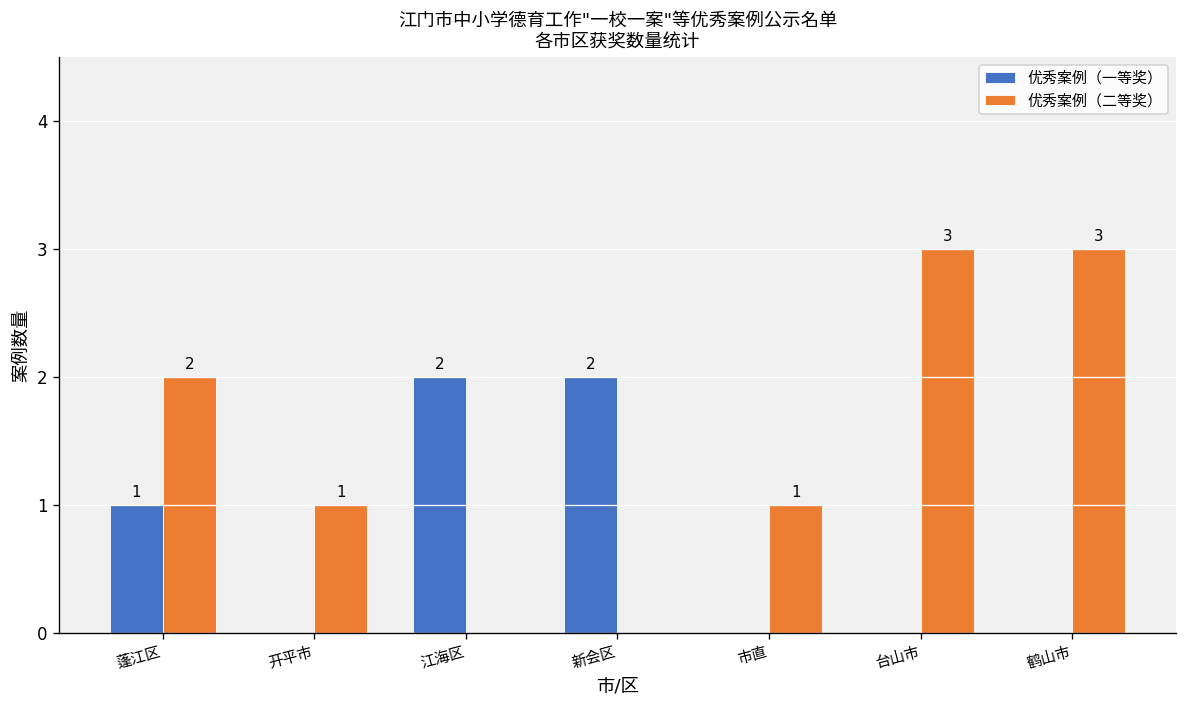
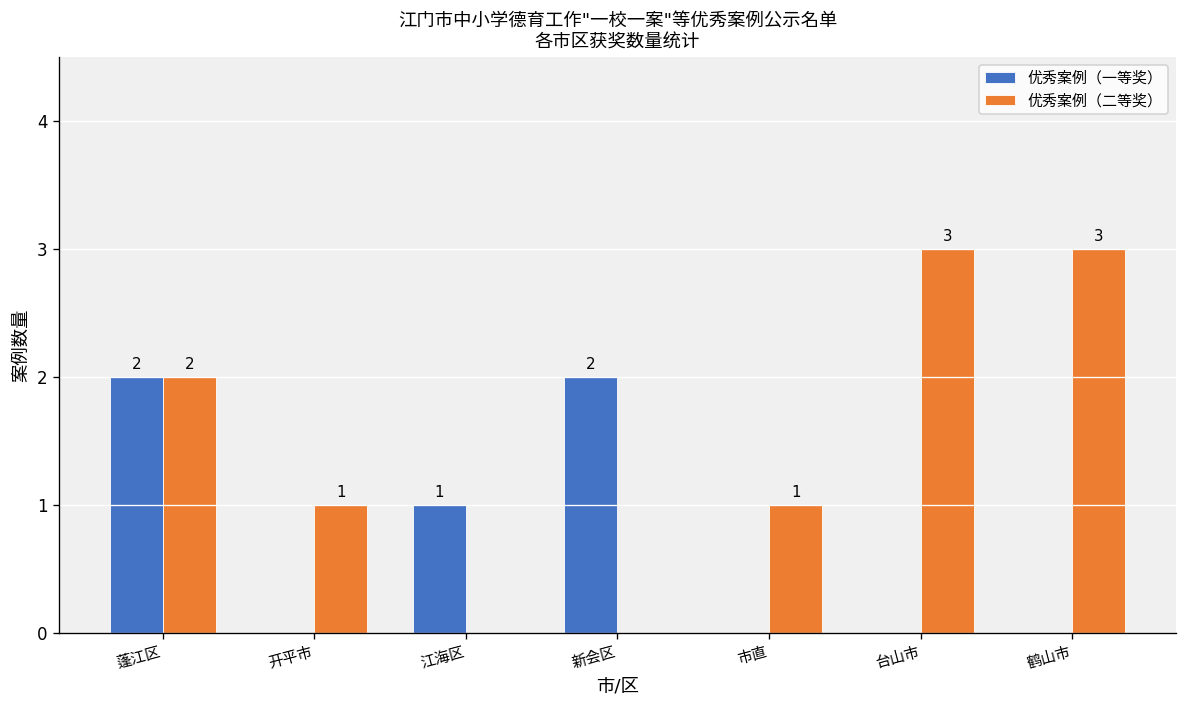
  {
    "优秀案例（一等奖）": {
-     "蓬江区": 1,
-     "江海区": 2,
+     "蓬江区": 2,
+     "江海区": 1,
      "新会区": 2
    },
    "优秀案例（二等奖）": {
      "蓬江区": 2,
      "开平市": 1,
      "市直": 1,
      "台山市": 3,
      "鹤山市": 3
    }
  }
